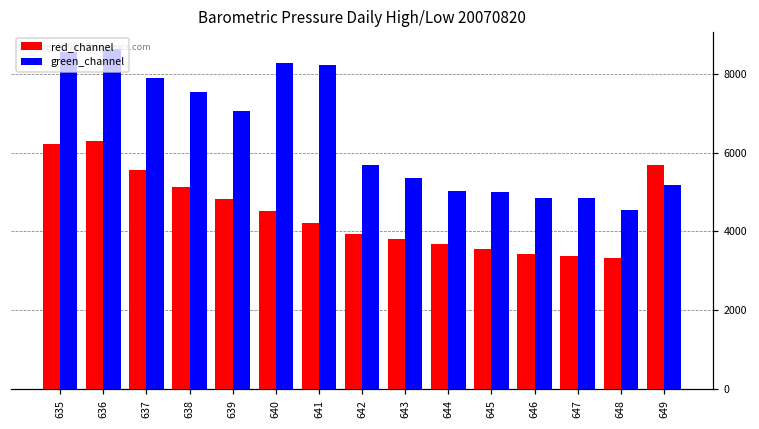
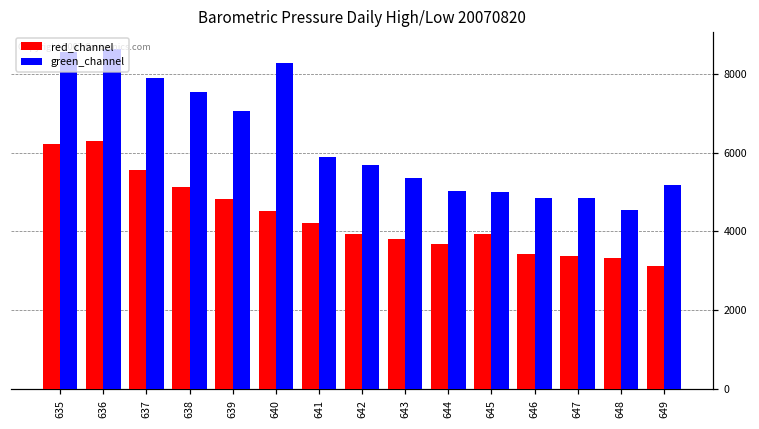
  {
    "red_channel": {
      "635": 6200,
      "636": 6300,
      "637": 5600,
      "638": 5100,
      "639": 4800,
      "640": 4500,
      "641": 4200,
      "642": 3900,
      "643": 3800,
      "644": 3700,
-     "645": 3600,
+     "645": 3900,
      "646": 3400,
      "647": 3400,
      "648": 3300,
-     "649": 5700
+     "649": 3100
    },
    "green_channel": {
      "637": 7900,
      "638": 7500,
      "639": 7000,
      "640": 8300,
-     "641": 8200,
+     "641": 5900,
      "642": 5700,
      "643": 5300,
      "644": 5000,
      "645": 5000,
      "646": 4800,
      "647": 4900,
      "648": 4500,
      "649": 5200
    }
  }
